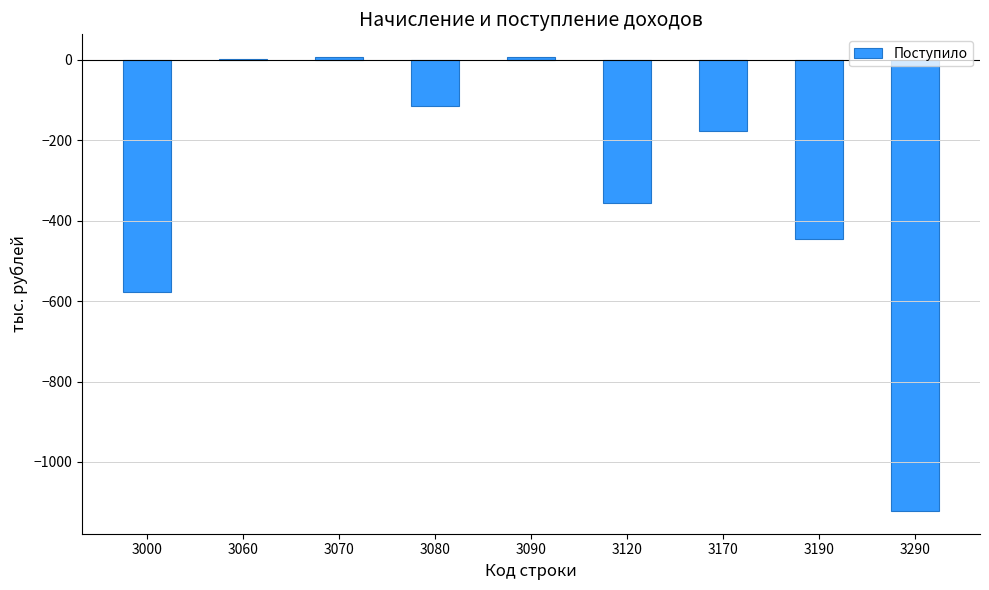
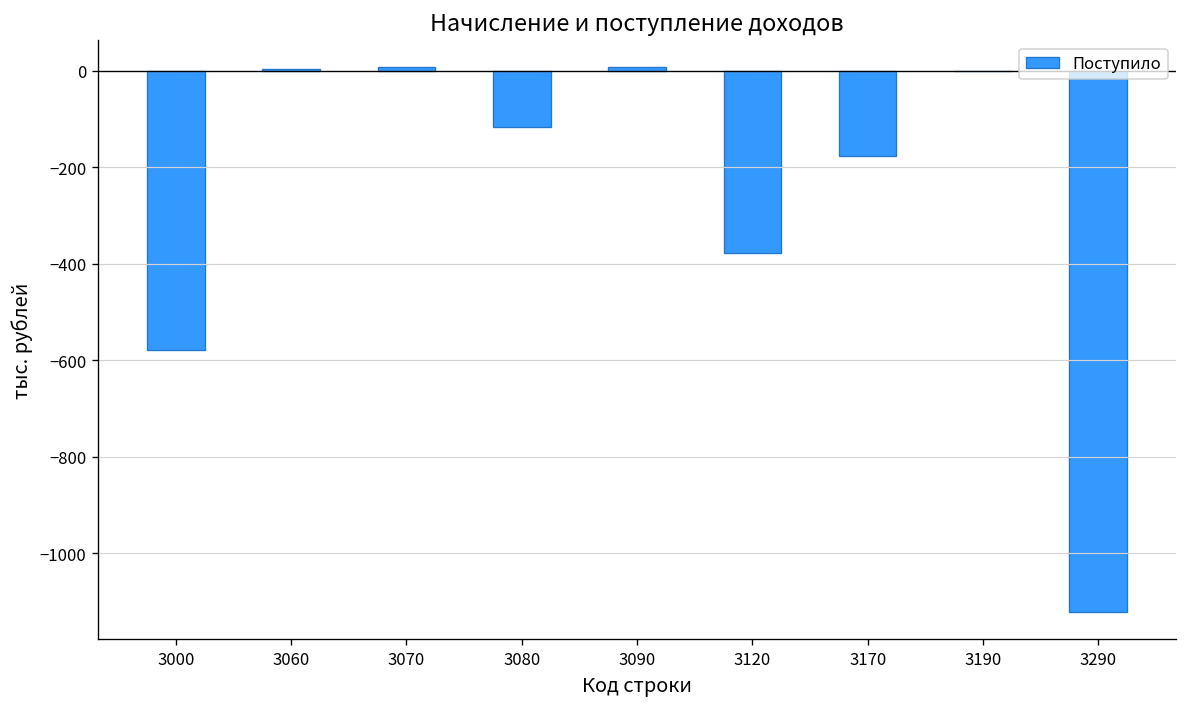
  {
    "3000": -580,
    "3070": 10,
    "3080": -120,
    "3090": 10,
-   "3120": -360,
+   "3120": -380,
    "3170": -180,
-   "3190": -450,
+   "3190": 0,
    "3290": -1120
  }
